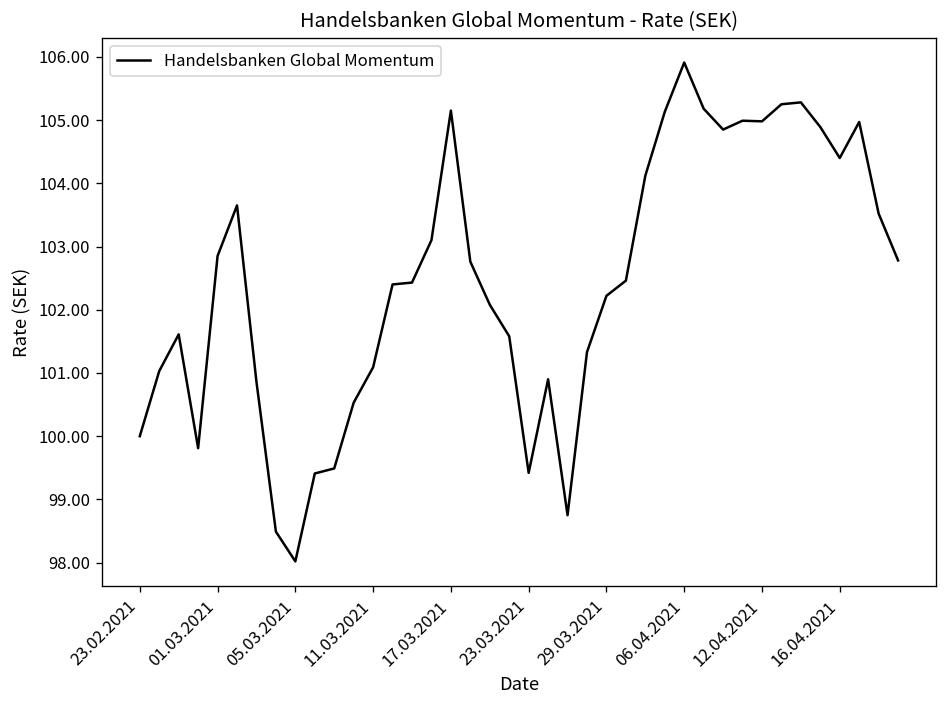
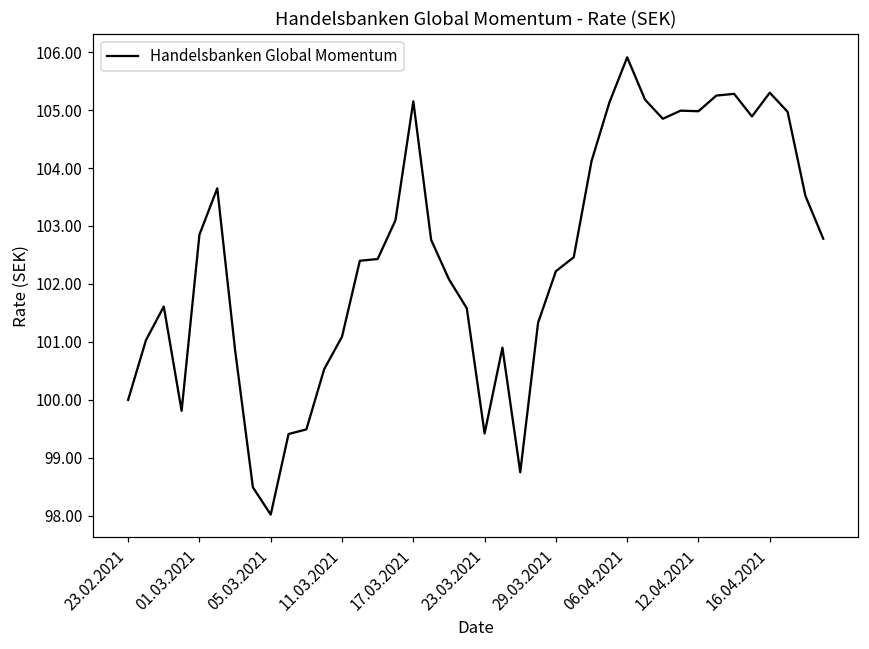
  {
    "23.02.2021": 100.0,
    "01.03.2021": 102.9,
    "05.03.2021": 98.0,
    "11.03.2021": 101.1,
    "17.03.2021": 105.2,
    "23.03.2021": 99.4,
    "29.03.2021": 102.2,
    "06.04.2021": 105.9,
    "12.04.2021": 105.0,
-   "16.04.2021": 104.4
+   "16.04.2021": 105.3
  }
